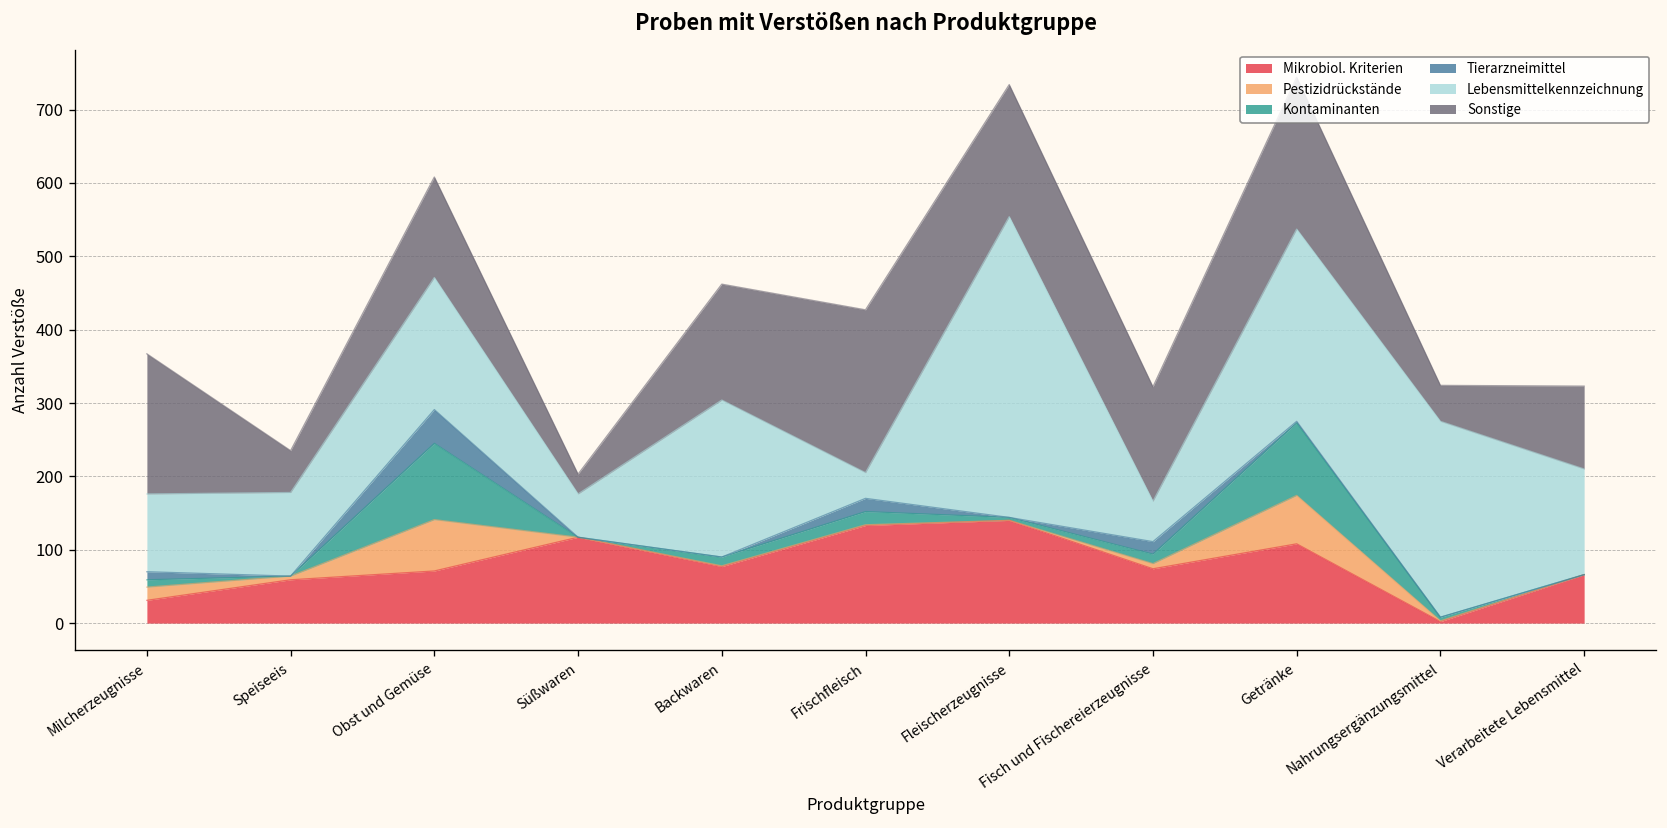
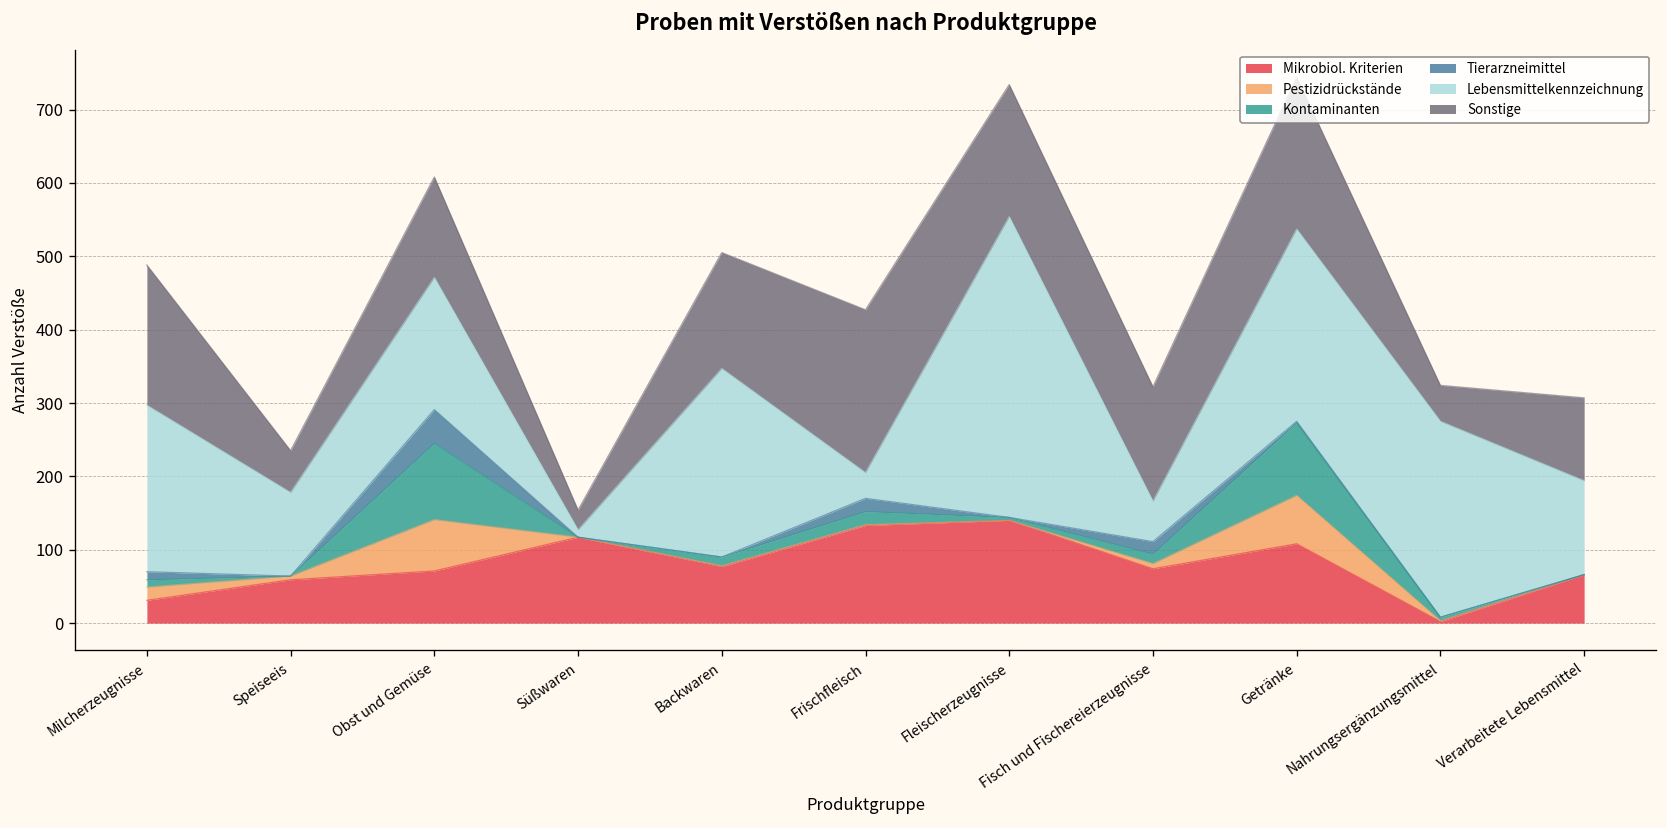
  {
    "Mikrobiol. Kriterien": {
      "Milcherzeugnisse": 30,
      "Speiseeis": 60,
      "Obst und Gemüse": 70,
      "Fisch und Fischereierzeugnisse": 70,
      "Getränke": 110
    },
    "Pestizidrückstände": {
      "Milcherzeugnisse": 20,
      "Obst und Gemüse": 70,
      "Fisch und Fischereierzeugnisse": 10,
      "Getränke": 70
    },
    "Lebensmittelkennzeichnung": {
-     "Milcherzeugnisse": 110,
+     "Milcherzeugnisse": 230,
      "Speiseeis": 110,
      "Obst und Gemüse": 180,
-     "Süßwaren": 60,
-     "Backwaren": 210,
+     "Süßwaren": 10,
+     "Backwaren": 260,
      "Frischfleisch": 40,
      "Fleischerzeugnisse": 410,
      "Fisch und Fischereierzeugnisse": 60,
      "Getränke": 260,
      "Nahrungsergänzungsmittel": 270,
-     "Verarbeitete Lebensmittel": 140
+     "Verarbeitete Lebensmittel": 130
    }
  }
